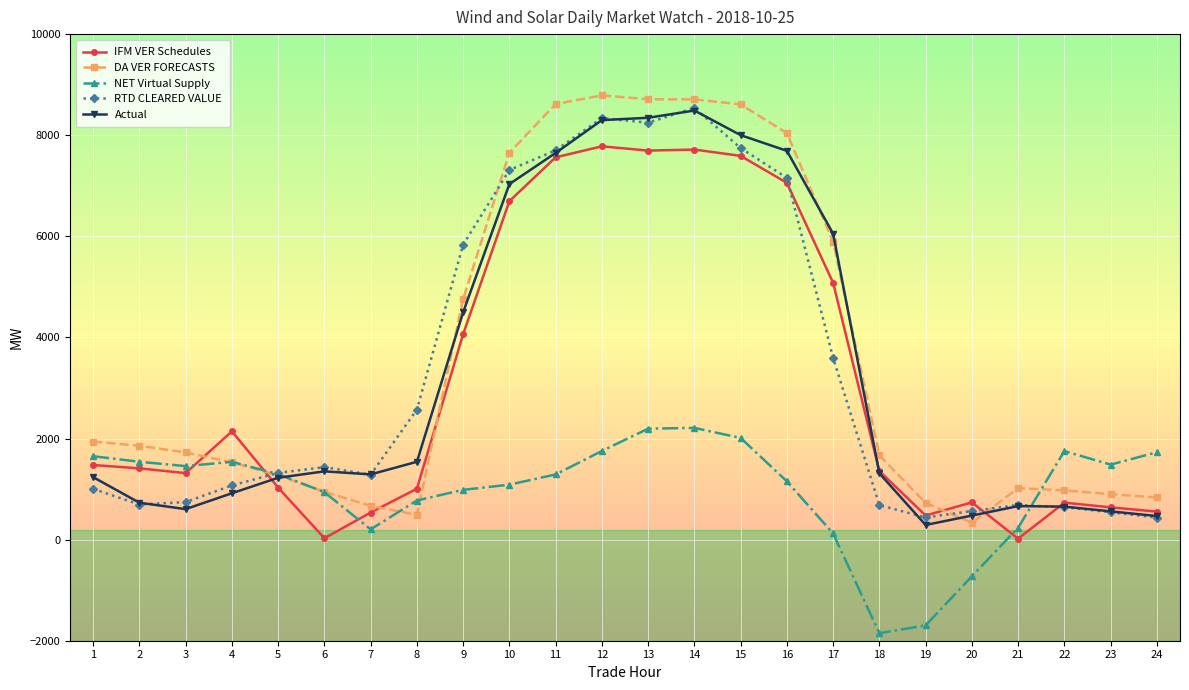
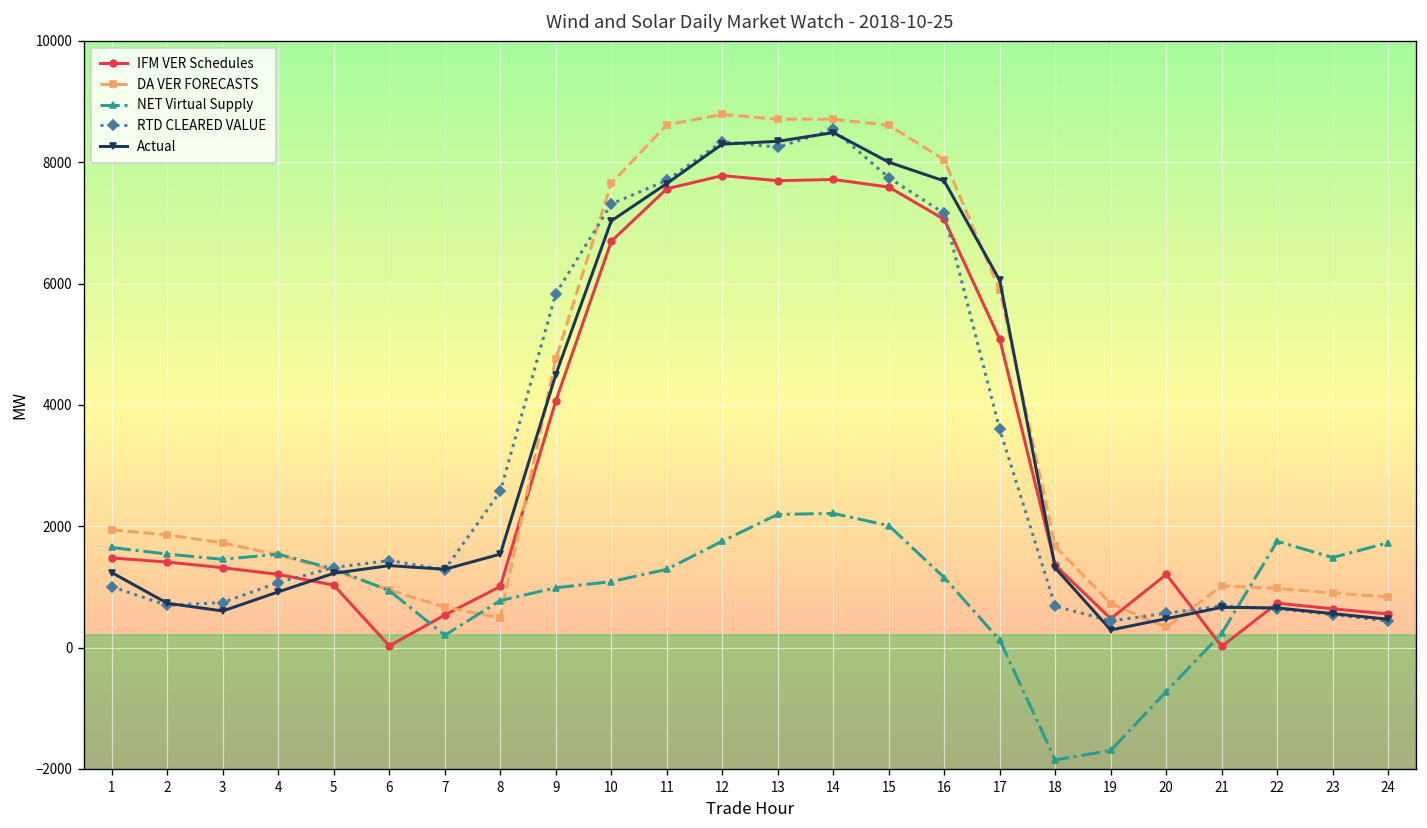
  {
    "IFM VER Schedules": {
      "1": 1500,
      "2": 1400,
      "3": 1300,
-     "4": 2100,
+     "4": 1200,
      "5": 1000,
      "6": 0,
      "7": 500,
      "8": 1000,
      "9": 4100,
      "10": 6700,
      "11": 7600,
      "12": 7800,
      "13": 7700,
      "14": 7700,
      "15": 7600,
      "16": 7100,
      "17": 5100,
-     "20": 700,
+     "20": 1200,
      "21": 0,
      "22": 700,
      "23": 600,
      "24": 600
    },
    "DA VER FORECASTS": {
      "1": 1900,
      "2": 1900,
      "3": 1700,
      "7": 700,
      "8": 500,
      "9": 4800,
      "10": 7700,
      "11": 8600,
      "12": 8800,
      "13": 8700,
      "14": 8700,
      "15": 8600,
      "16": 8000,
      "17": 5900,
      "18": 1700,
      "19": 700,
      "20": 300,
      "21": 1000,
      "22": 1000,
      "23": 900,
      "24": 800
    },
    "Actual": {
      "1": 1200,
      "3": 600,
      "4": 900,
      "6": 1400,
      "8": 1500,
      "9": 4500,
      "10": 7000,
      "11": 7600,
      "13": 8300,
      "14": 8500,
      "15": 8000,
      "16": 7700,
      "17": 6100,
      "19": 300,
      "20": 500
    }
  }
